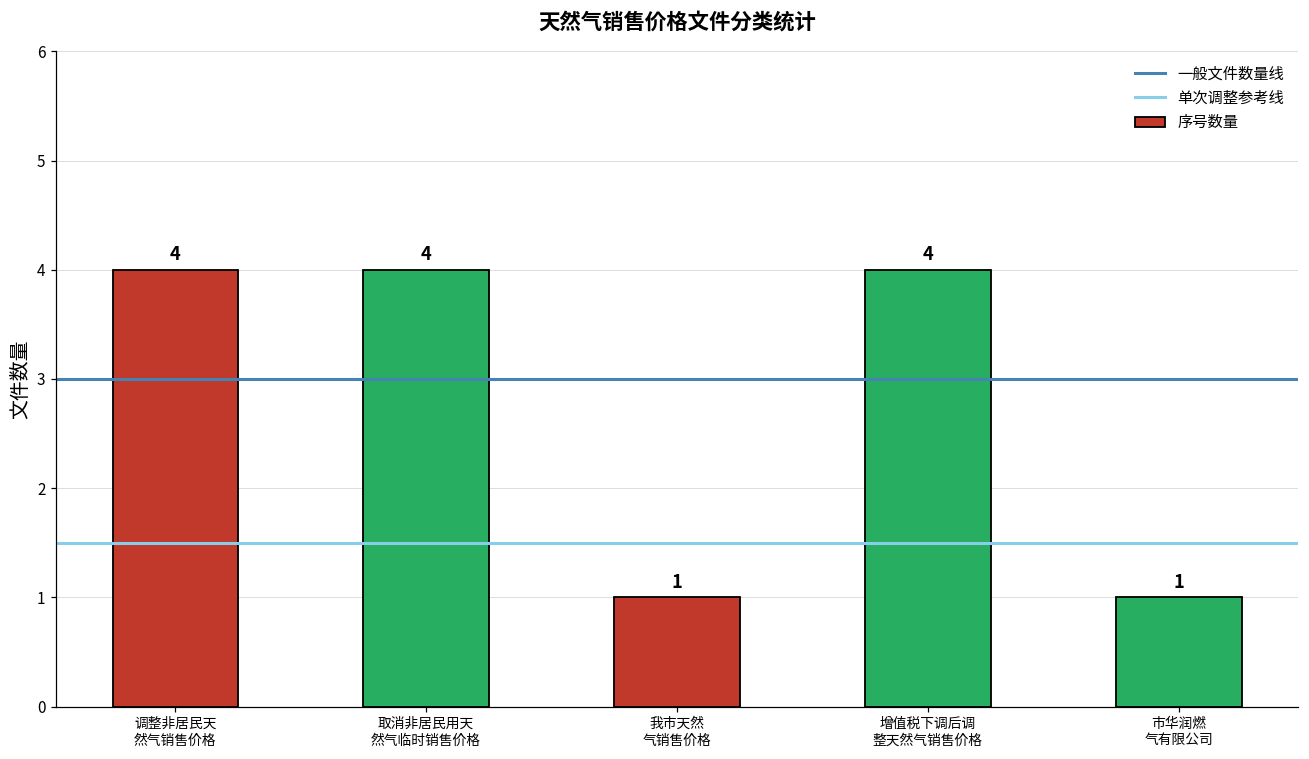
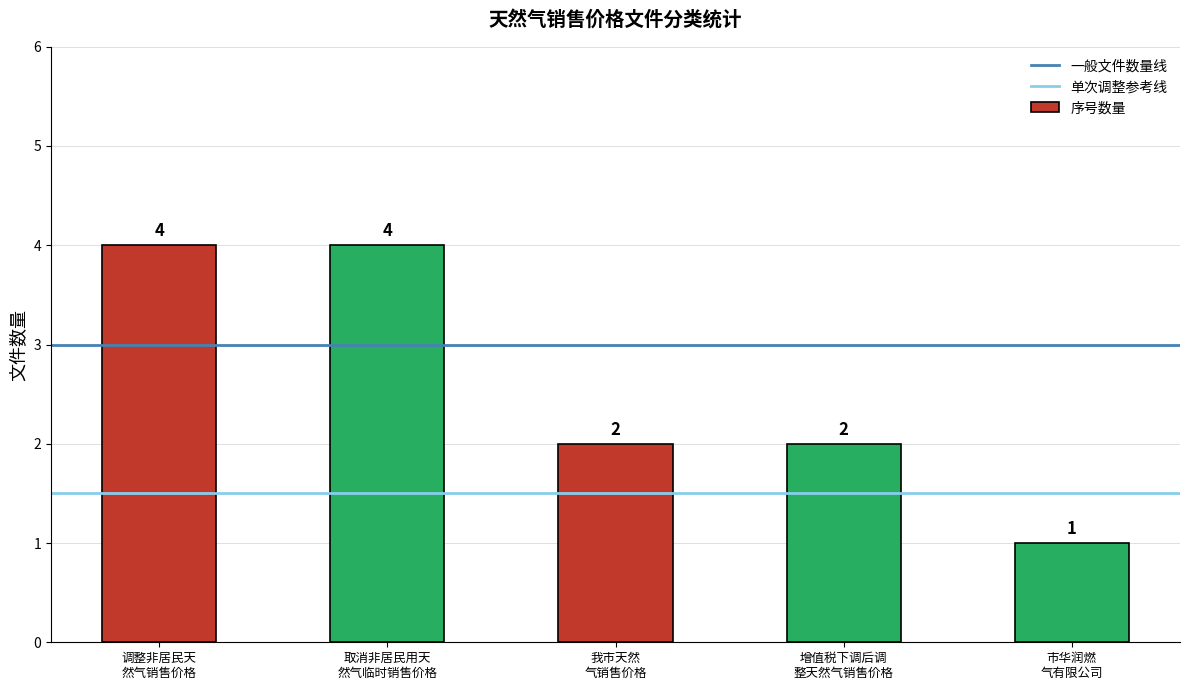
  {
    "调整非居民天 然气销售价格": 4,
    "取消非居民用天 然气临时销售价格": 4,
-   "我市天然 气销售价格": 1,
-   "增值税下调后调 整天然气销售价格": 4,
+   "我市天然 气销售价格": 2,
+   "增值税下调后调 整天然气销售价格": 2,
    "市华润燃 气有限公司": 1
  }
